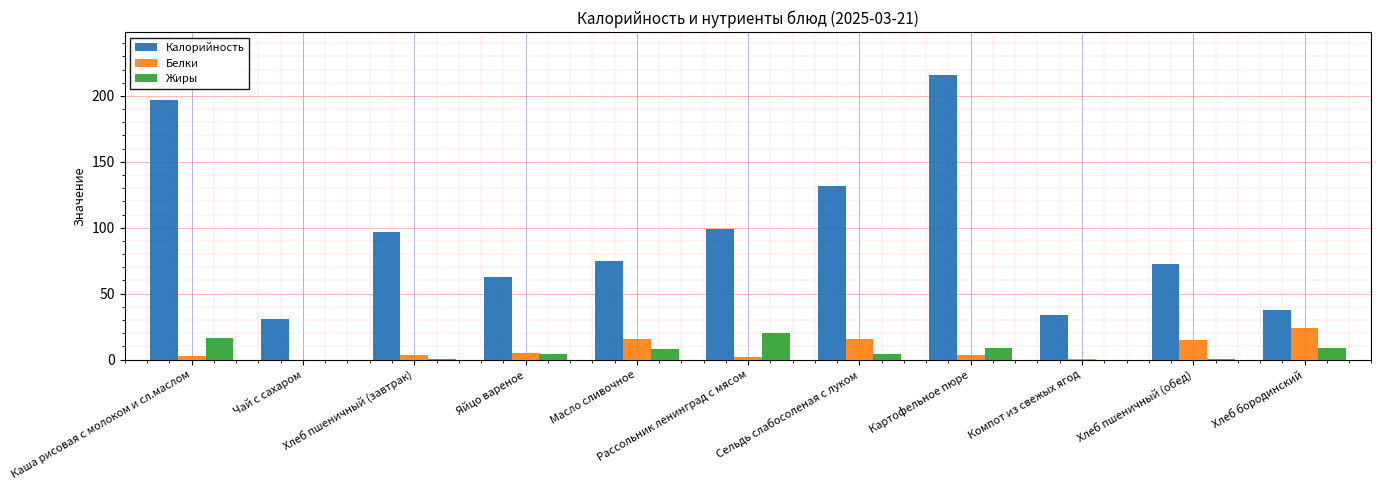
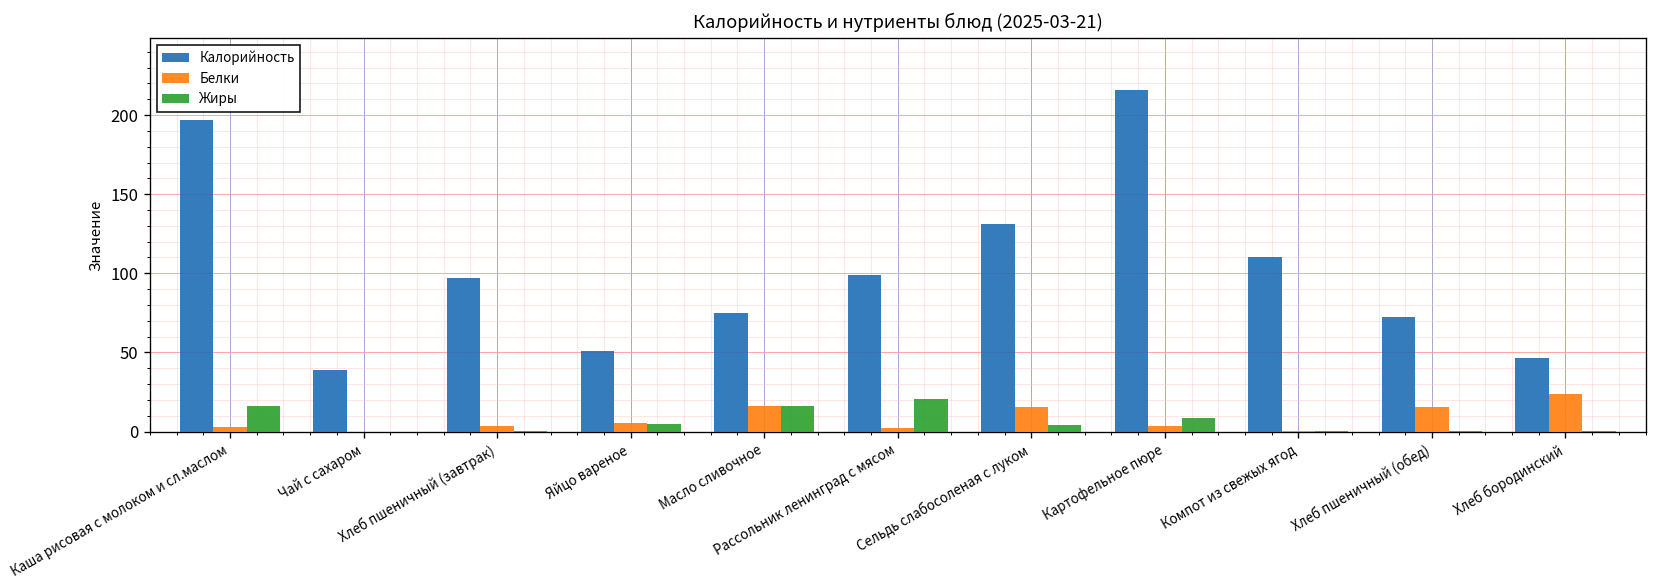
  {
    "Калорийность": {
      "Каша рисовая с молоком и сл.маслом": 197,
-     "Чай с сахаром": 31,
+     "Чай с сахаром": 39,
      "Хлеб пшеничный (завтрак)": 97,
-     "Яйцо вареное": 63,
+     "Яйцо вареное": 51,
      "Масло сливочное": 75,
      "Рассольник ленинград с мясом": 99,
      "Сельдь слабосоленая с луком": 131,
      "Картофельное пюре": 216,
-     "Компот из свежых ягод": 34,
+     "Компот из свежых ягод": 111,
      "Хлеб пшеничный (обед)": 73,
-     "Хлеб бородинский": 38
+     "Хлеб бородинский": 46
    },
    "Белки": {
      "Каша рисовая с молоком и сл.маслом": 3,
      "Чай с сахаром": 0,
      "Хлеб пшеничный (завтрак)": 3,
      "Яйцо вареное": 5,
      "Масло сливочное": 16,
      "Рассольник ленинград с мясом": 2,
      "Сельдь слабосоленая с луком": 15,
      "Картофельное пюре": 4,
      "Хлеб пшеничный (обед)": 15,
      "Хлеб бородинский": 24
    },
    "Жиры": {
      "Каша рисовая с молоком и сл.маслом": 16,
      "Чай с сахаром": 0,
      "Яйцо вареное": 5,
-     "Масло сливочное": 8,
+     "Масло сливочное": 16,
      "Рассольник ленинград с мясом": 21,
      "Сельдь слабосоленая с луком": 4,
      "Картофельное пюре": 8,
-     "Хлеб бородинский": 8
+     "Хлеб бородинский": 0
    }
  }
